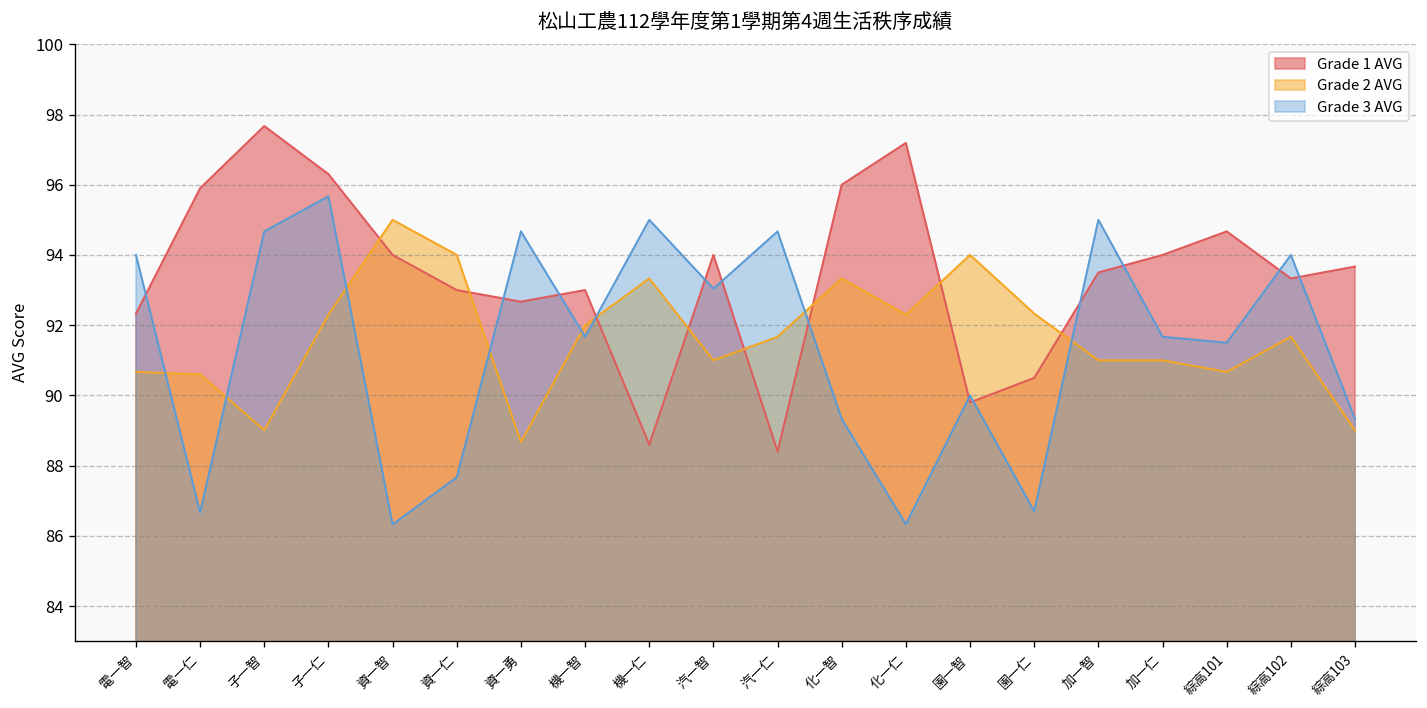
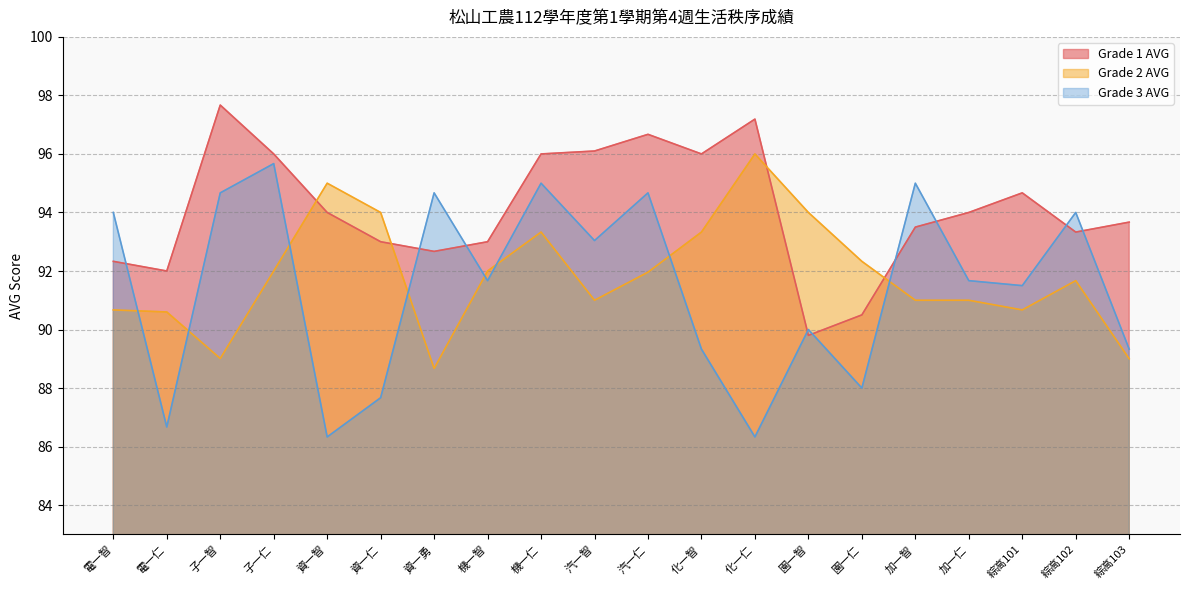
  {
    "Grade 1 AVG": {
      "電一智": 92.3,
-     "電一仁": 95.9,
+     "電一仁": 92.0,
      "子一智": 97.7,
-     "子一仁": 96.3,
+     "子一仁": 96.0,
      "資一智": 94.0,
      "資一仁": 93.0,
      "資一勇": 92.7,
      "機一智": 93.0,
-     "機一仁": 88.6,
-     "汽一智": 94.0,
-     "汽一仁": 88.4,
+     "機一仁": 96.0,
+     "汽一智": 96.1,
+     "汽一仁": 96.7,
      "化一智": 96.0,
      "化一仁": 97.2,
      "園一智": 89.8,
      "園一仁": 90.5,
      "加一智": 93.5,
      "加一仁": 94.0,
      "綜高101": 94.7,
      "綜高102": 93.3,
      "綜高103": 93.7
    },
    "Grade 2 AVG": {
      "電一智": 90.7,
      "電一仁": 90.6,
      "子一智": 89.0,
-     "子一仁": 92.3,
+     "子一仁": 92.0,
      "資一智": 95.0,
      "資一仁": 94.0,
      "資一勇": 88.7,
      "機一智": 92.0,
      "機一仁": 93.3,
      "汽一智": 91.0,
-     "汽一仁": 91.7,
+     "汽一仁": 92.0,
      "化一智": 93.3,
-     "化一仁": 92.3,
+     "化一仁": 96.0,
      "園一智": 94.0,
      "園一仁": 92.3,
      "加一智": 91.0,
      "加一仁": 91.0,
      "綜高101": 90.7,
      "綜高102": 91.7,
      "綜高103": 89.0
    },
    "Grade 3 AVG": {
      "電一智": 94.0,
      "電一仁": 86.7,
      "子一智": 94.7,
      "子一仁": 95.7,
      "資一智": 86.3,
      "資一仁": 87.7,
      "資一勇": 94.7,
      "機一智": 91.7,
      "機一仁": 95.0,
      "汽一智": 93.0,
      "汽一仁": 94.7,
      "化一智": 89.3,
      "化一仁": 86.3,
      "園一智": 90.0,
-     "園一仁": 86.7,
+     "園一仁": 88.0,
      "加一智": 95.0,
      "加一仁": 91.7,
      "綜高101": 91.5,
      "綜高102": 94.0,
      "綜高103": 89.3
    }
  }
